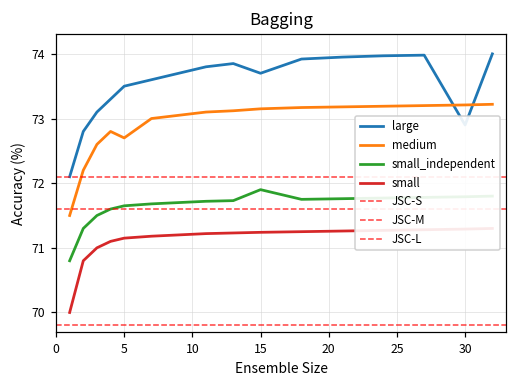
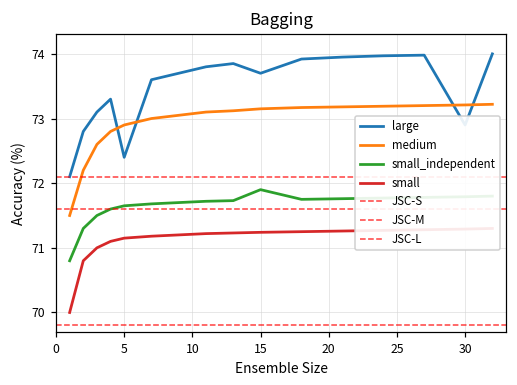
  {
    "large": {
-     "5": 73.5,
+     "5": 72.4,
      "15": 73.7
    },
    "medium": {
-     "5": 72.7,
+     "5": 72.9,
      "15": 73.2,
      "30": 73.2
    },
    "small_independent": {
      "5": 71.7,
      "15": 71.9
    },
    "small": {
      "5": 71.2,
      "15": 71.2
    }
  }
